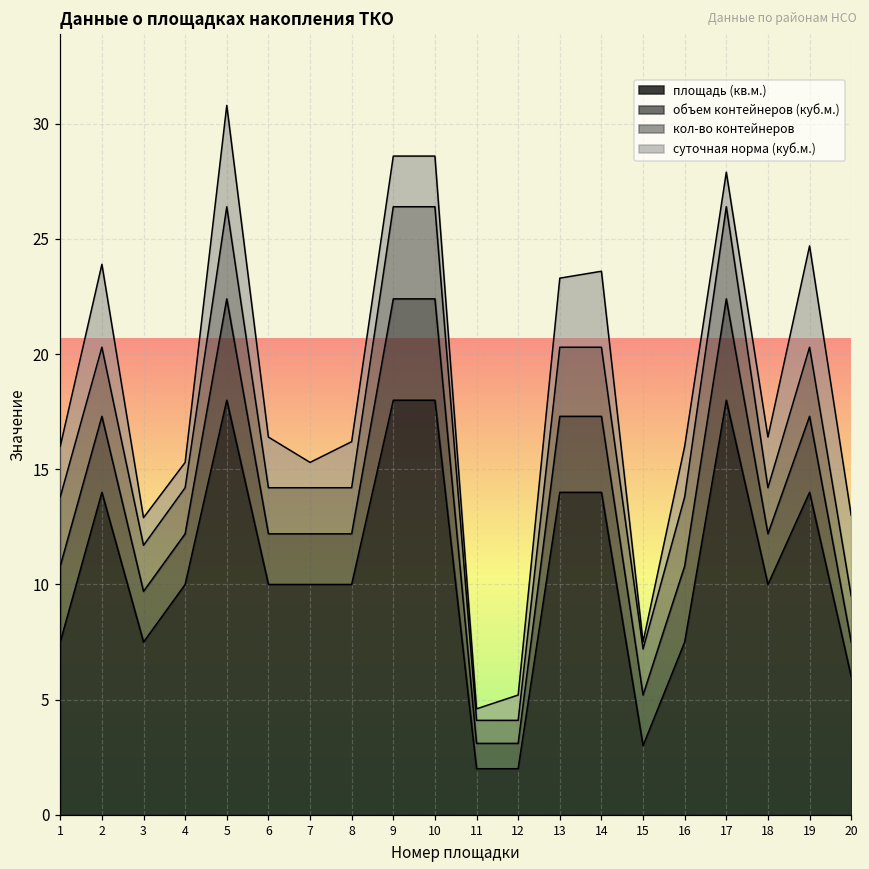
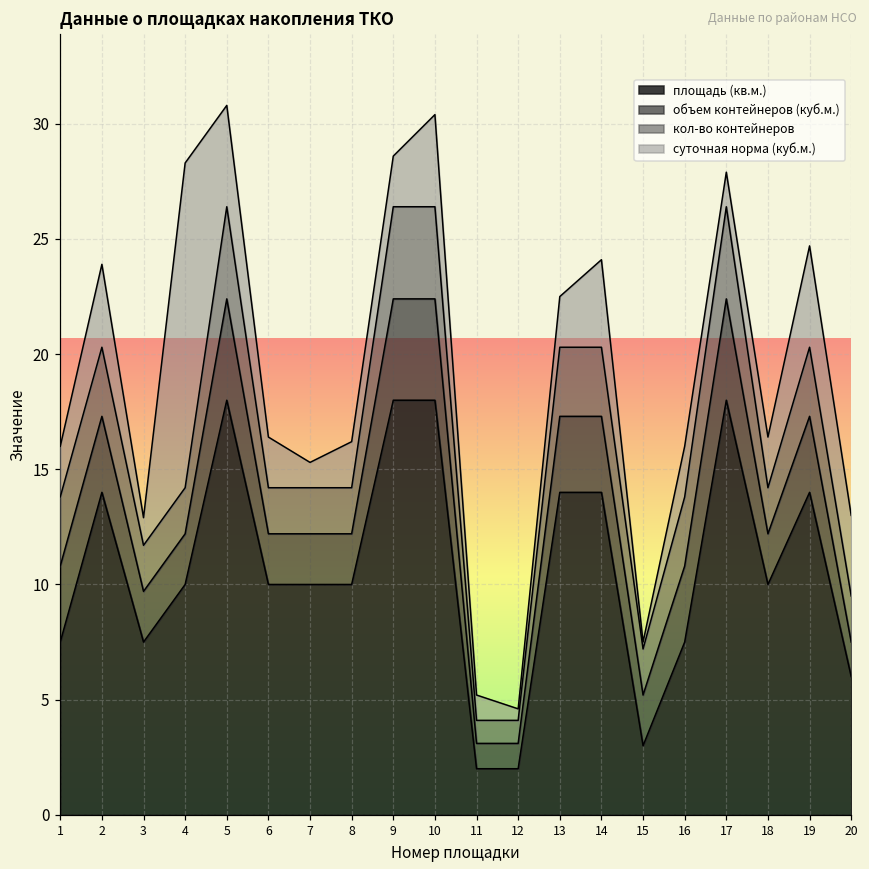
  {
    "суточная норма (куб.м.)": {
      "1": 2.2,
      "2": 3.6,
      "3": 1.2,
-     "4": 1.1,
+     "4": 14.1,
      "5": 4.4,
      "6": 2.2,
      "7": 1.1,
      "8": 2.0,
      "9": 2.2,
-     "10": 2.2,
-     "11": 0.5,
-     "12": 1.1,
-     "13": 3.0,
-     "14": 3.3,
+     "10": 4.0,
+     "11": 1.1,
+     "12": 0.5,
+     "13": 2.2,
+     "14": 3.8,
      "15": 0.3,
      "16": 2.2,
      "17": 1.5,
      "18": 2.2,
      "19": 4.4,
      "20": 3.5
    }
  }
